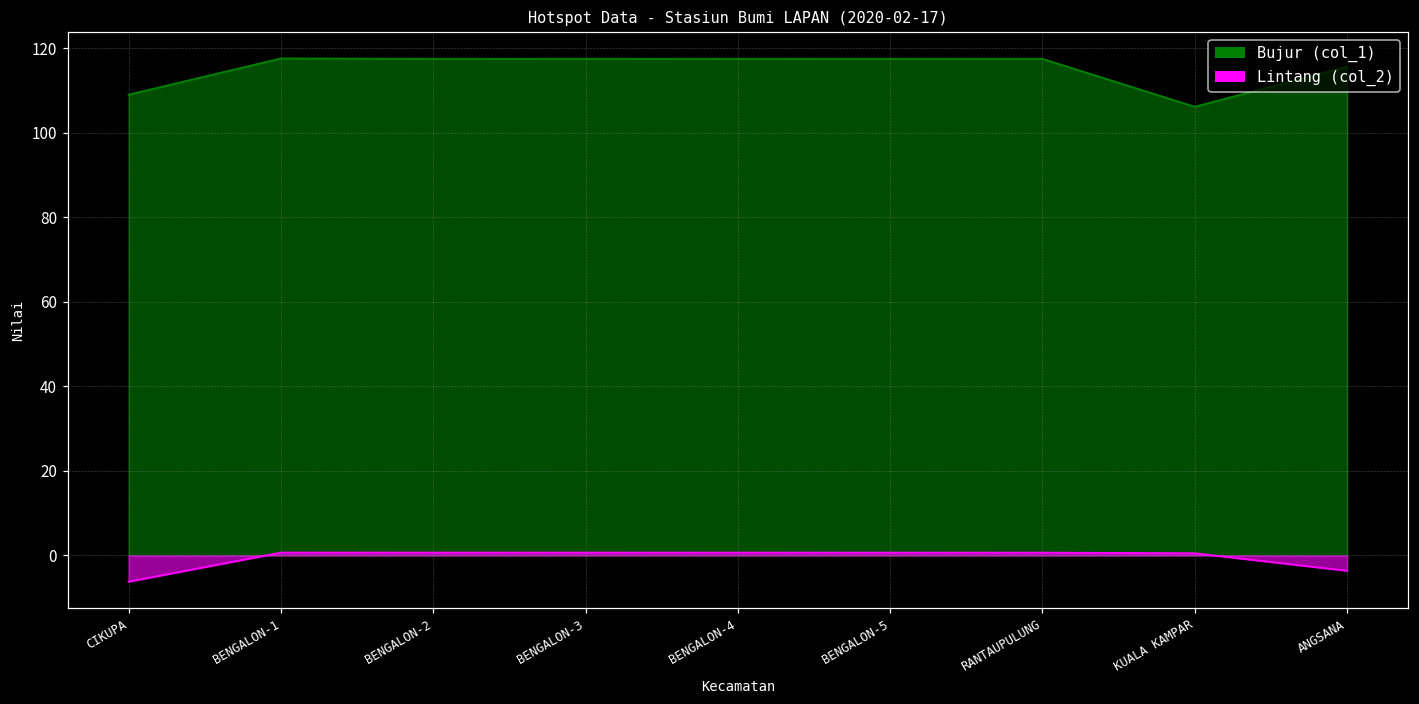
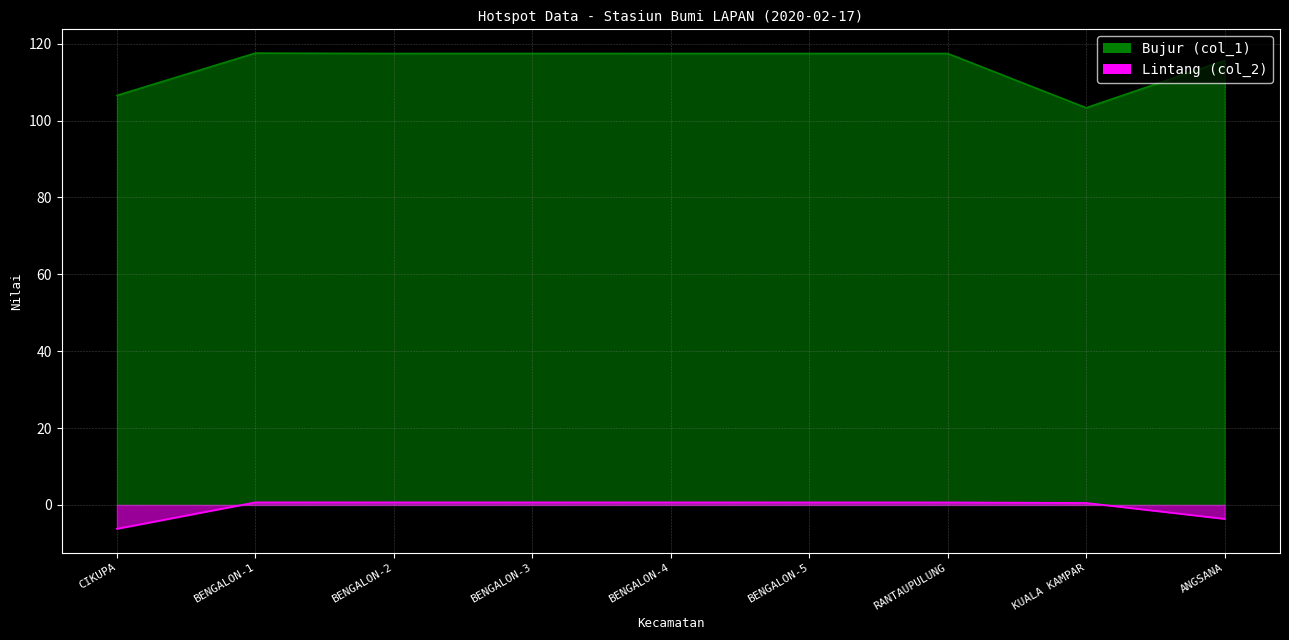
  {
    "Bujur (col_1)": {
-     "CIKUPA": 109,
+     "CIKUPA": 107,
      "BENGALON-1": 118,
      "BENGALON-2": 117,
      "BENGALON-3": 117,
      "BENGALON-4": 117,
      "BENGALON-5": 117,
      "RANTAUPULUNG": 117,
-     "KUALA KAMPAR": 106
+     "KUALA KAMPAR": 103
    }
  }
